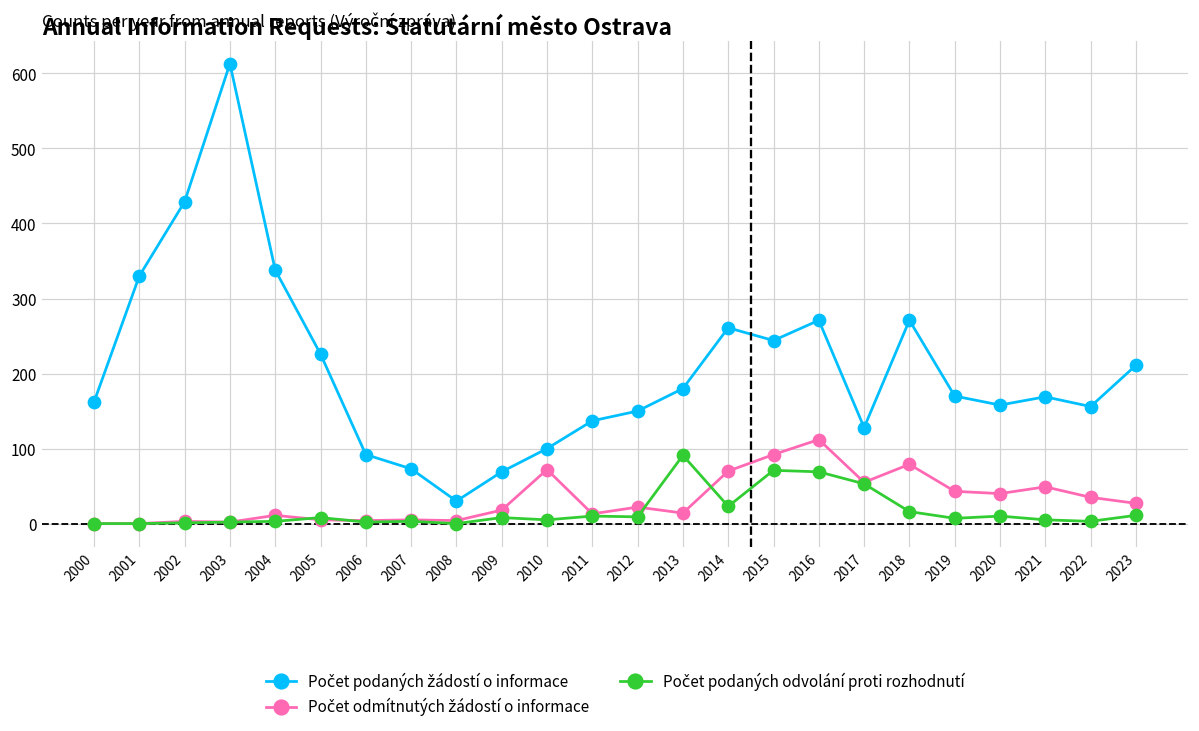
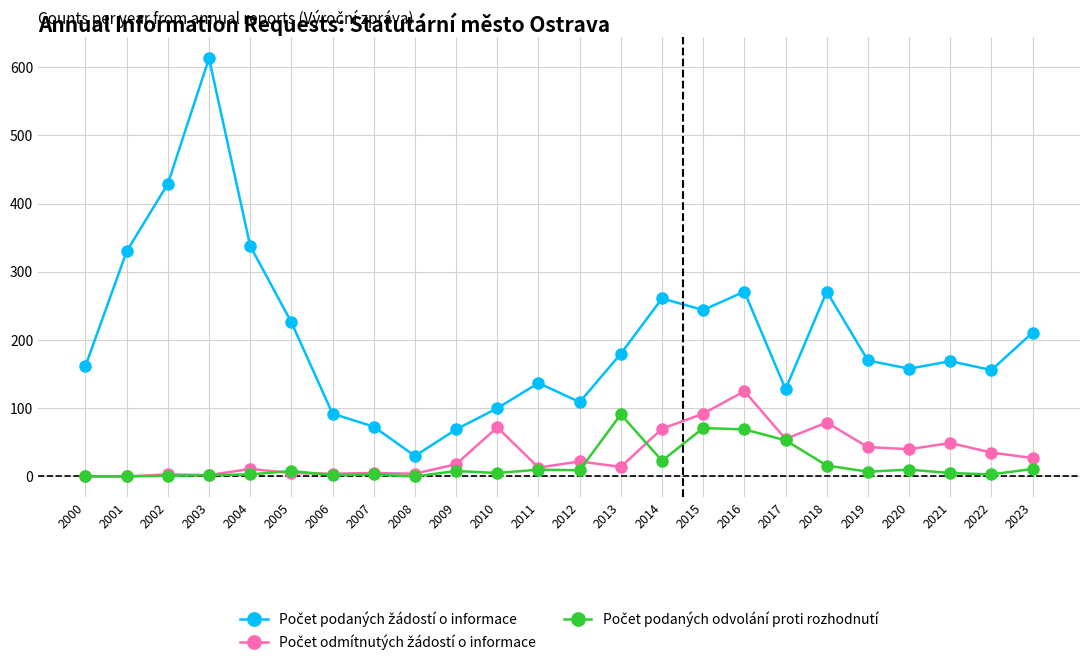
  {
    "Počet podaných žádostí o informace": {
      "2000": 160,
      "2001": 330,
      "2002": 430,
      "2003": 610,
      "2004": 340,
      "2005": 230,
      "2006": 90,
      "2007": 70,
      "2008": 30,
      "2009": 70,
      "2010": 100,
      "2011": 140,
-     "2012": 150,
+     "2012": 110,
      "2013": 180,
      "2014": 260,
      "2015": 240,
      "2016": 270,
      "2017": 130,
      "2018": 270,
      "2019": 170,
      "2020": 160,
      "2021": 170,
      "2022": 160,
      "2023": 210
    },
    "Počet odmítnutých žádostí o informace": {
      "2004": 10,
      "2008": 0,
      "2009": 20,
      "2010": 70,
      "2012": 20,
      "2013": 10,
      "2014": 70,
      "2015": 90,
-     "2016": 110,
+     "2016": 130,
      "2018": 80,
      "2019": 40,
      "2020": 40,
      "2021": 50,
      "2022": 40,
      "2023": 30
    },
    "Počet podaných odvolání proti rozhodnutí": {
      "2004": 0,
      "2008": 0,
      "2009": 10,
      "2010": 10,
      "2012": 10,
      "2013": 90,
      "2014": 20,
      "2015": 70,
      "2016": 70,
      "2018": 20,
      "2019": 10,
      "2020": 10,
      "2021": 10,
      "2022": 0,
      "2023": 10
    }
  }
